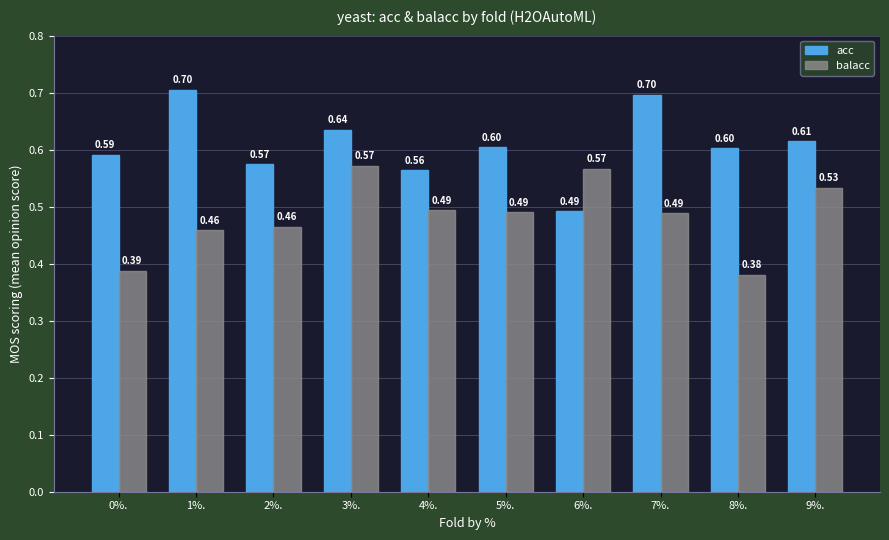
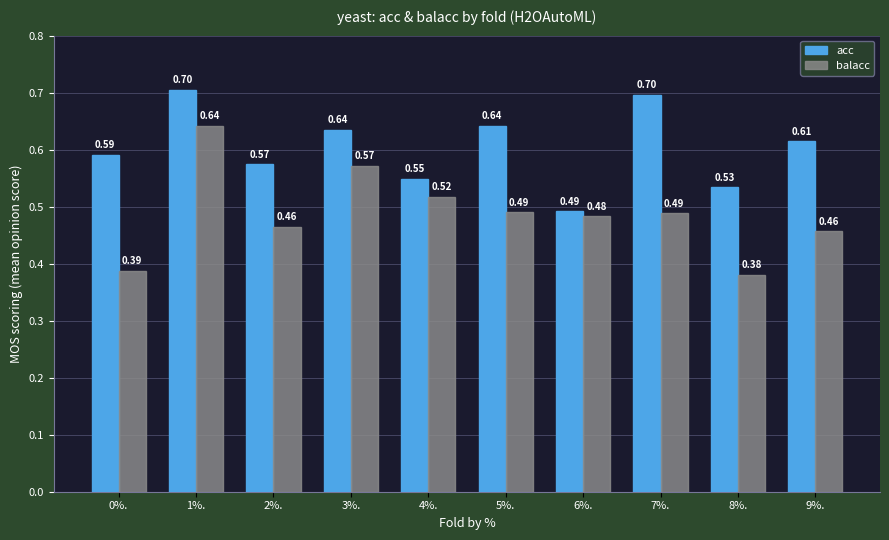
  {
    "acc": {
      "0%.": 0.59,
      "1%.": 0.70,
      "2%.": 0.57,
      "3%.": 0.64,
-     "4%.": 0.56,
-     "5%.": 0.60,
+     "4%.": 0.55,
+     "5%.": 0.64,
      "6%.": 0.49,
      "7%.": 0.70,
-     "8%.": 0.60,
+     "8%.": 0.53,
      "9%.": 0.61
    },
    "balacc": {
      "0%.": 0.39,
-     "1%.": 0.46,
+     "1%.": 0.64,
      "2%.": 0.46,
      "3%.": 0.57,
-     "4%.": 0.49,
+     "4%.": 0.52,
      "5%.": 0.49,
-     "6%.": 0.57,
+     "6%.": 0.48,
      "7%.": 0.49,
      "8%.": 0.38,
-     "9%.": 0.53
+     "9%.": 0.46
    }
  }
